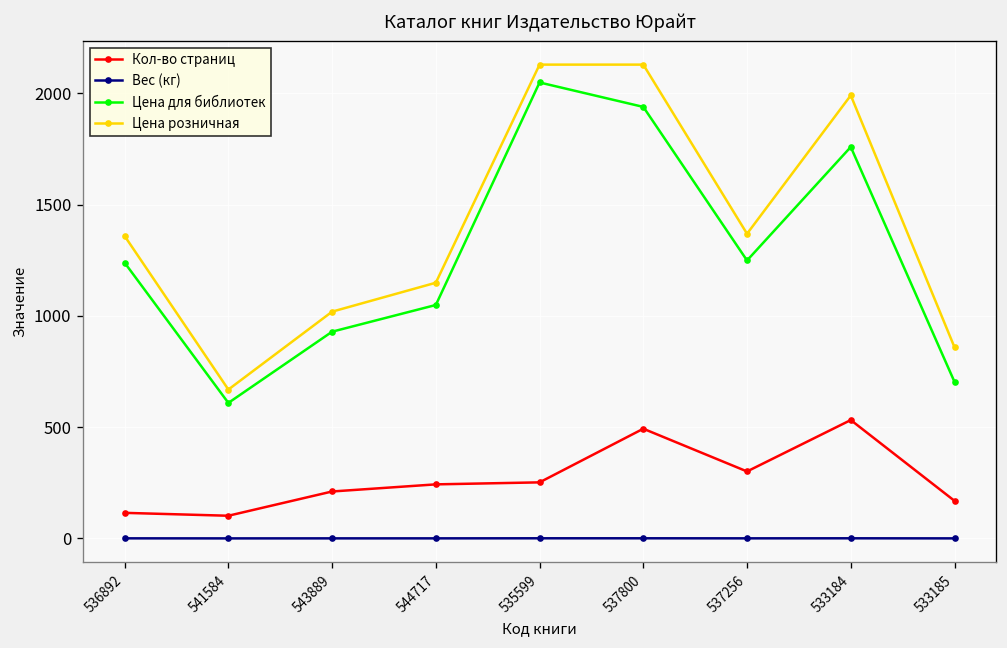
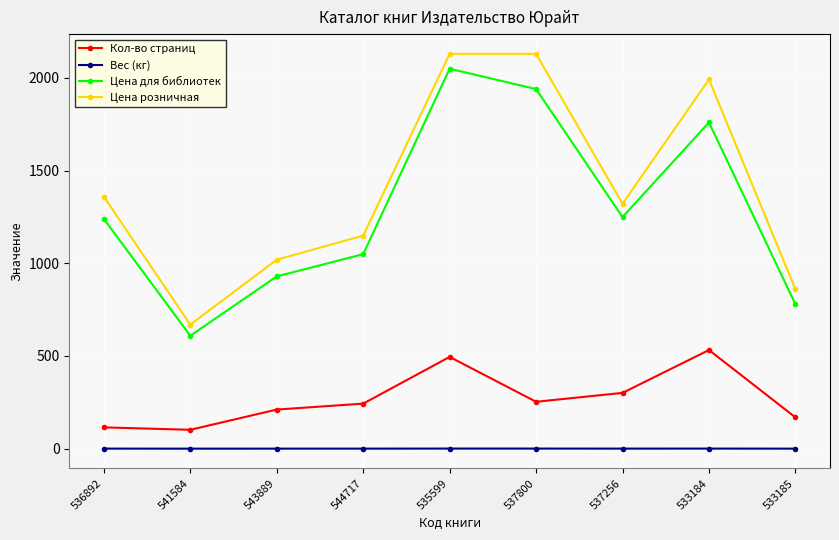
  {
    "Кол-во страниц": {
      "536892": 120,
      "541584": 100,
      "543889": 210,
      "544717": 240,
-     "535599": 250,
-     "537800": 490,
+     "535599": 500,
+     "537800": 250,
      "537256": 300,
      "533184": 530,
      "533185": 170
    },
    "Вес (кг)": {
      "536892": 0,
      "541584": 0,
      "543889": 0,
      "544717": 0,
      "535599": 0,
      "537800": 0,
      "537256": 0,
      "533184": 0,
      "533185": 0
    },
    "Цена для библиотек": {
      "536892": 1240,
      "541584": 610,
      "543889": 930,
      "544717": 1050,
      "535599": 2050,
      "537800": 1940,
      "537256": 1250,
      "533184": 1760,
-     "533185": 700
+     "533185": 780
    },
    "Цена розничная": {
      "536892": 1360,
      "541584": 670,
      "543889": 1020,
      "544717": 1150,
      "535599": 2130,
      "537800": 2130,
-     "537256": 1370,
+     "537256": 1320,
      "533184": 1990,
      "533185": 860
    }
  }
